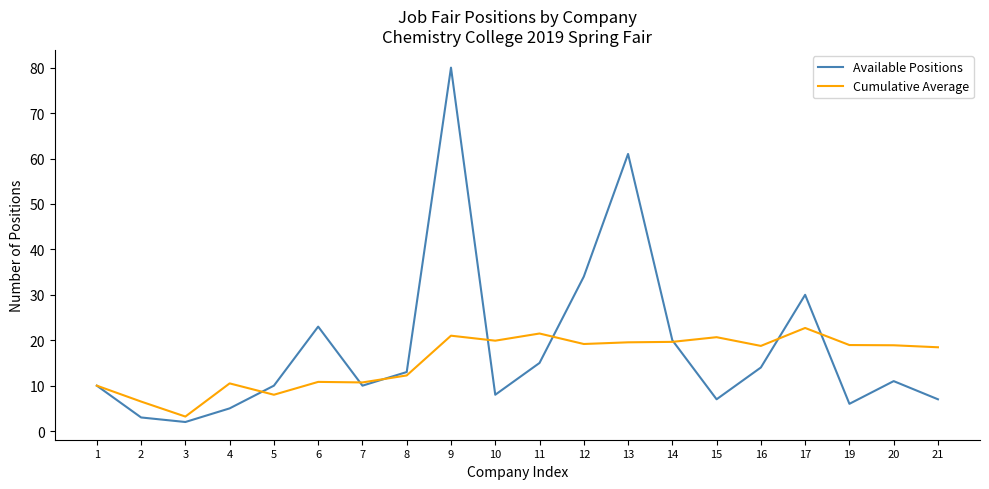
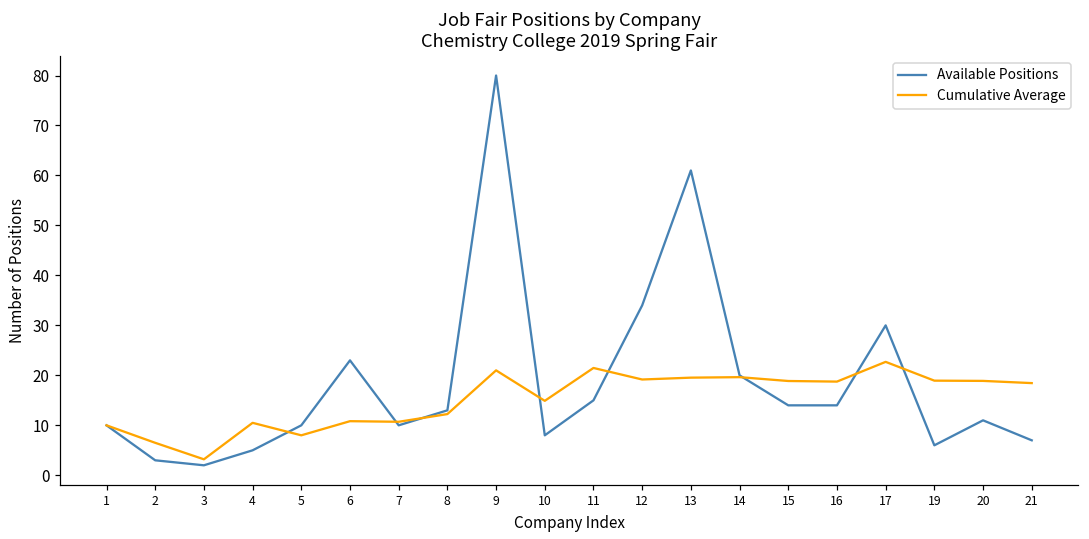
  {
    "Available Positions": {
      "2": 3,
      "3": 2,
      "4": 5,
      "5": 10,
      "6": 23,
      "7": 10,
      "8": 13,
      "9": 80,
      "10": 8,
      "11": 15,
      "12": 34,
      "13": 61,
-     "15": 7,
+     "15": 14,
      "16": 14,
      "17": 30,
      "19": 6,
      "20": 11,
      "21": 7
    },
    "Cumulative Average": {
      "2": 7,
      "3": 3,
      "4": 11,
      "5": 8,
      "6": 11,
      "7": 11,
      "8": 12,
      "9": 21,
-     "10": 20,
+     "10": 15,
      "11": 21,
      "12": 19,
      "13": 20,
-     "15": 21,
+     "15": 19,
      "16": 19,
      "17": 23,
      "19": 19,
      "20": 19,
      "21": 18
    }
  }
